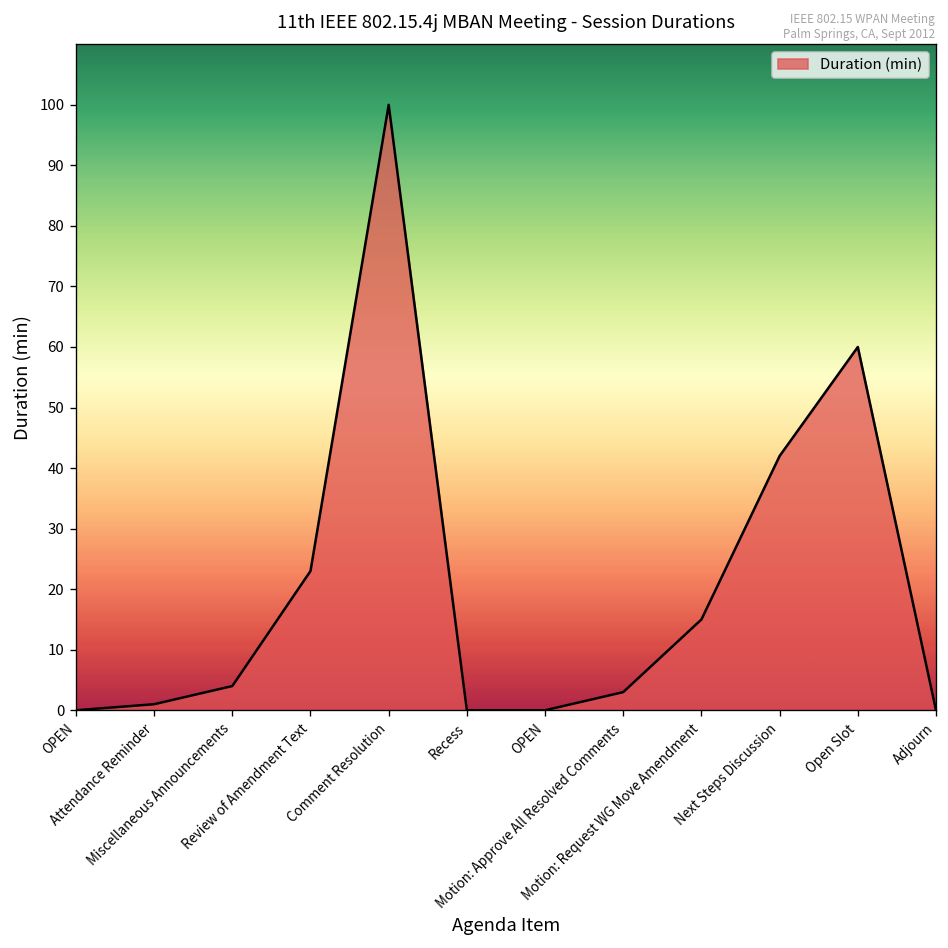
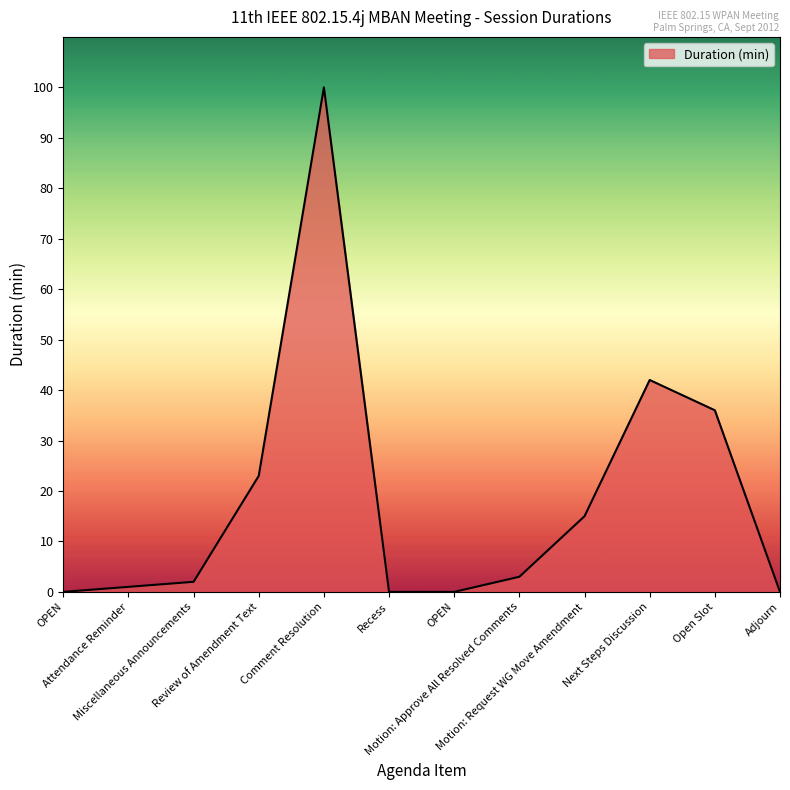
  {
    "Attendance Reminder": 1,
-   "Miscellaneous Announcements": 4,
+   "Miscellaneous Announcements": 2,
    "Review of Amendment Text": 23,
    "Comment Resolution": 100,
    "Recess": 0,
    "Motion: Approve All Resolved Comments": 3,
    "Motion: Request WG Move Amendment": 15,
    "Next Steps Discussion": 42,
-   "Open Slot": 60,
+   "Open Slot": 36,
    "Adjourn": 0
  }
